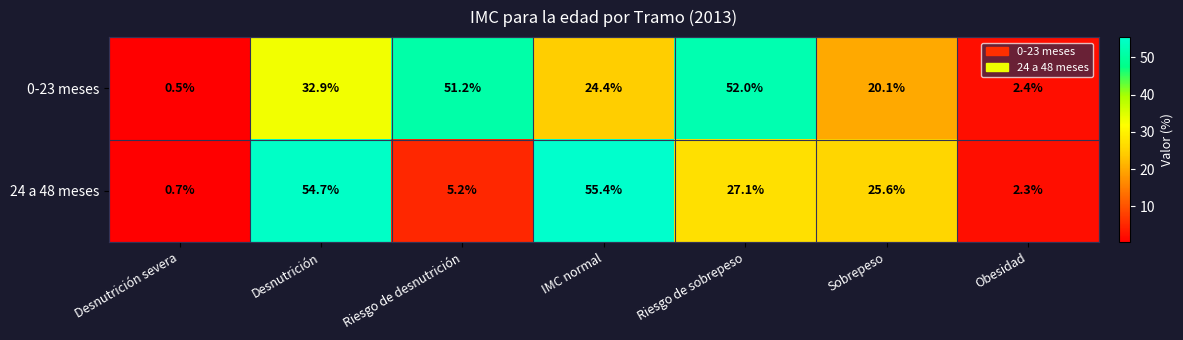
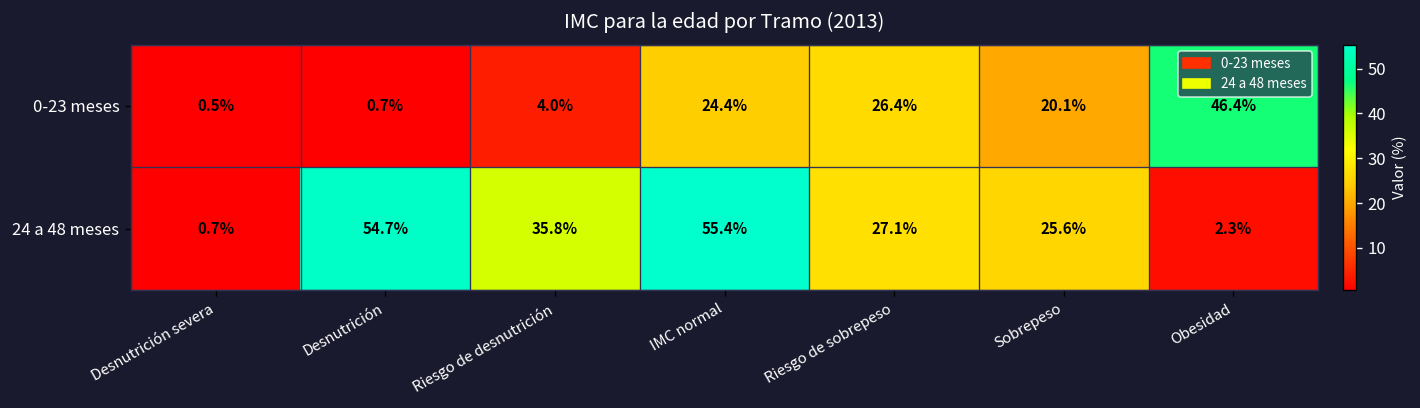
  {
    "0-23 meses": {
      "Desnutrición severa": "0.5%",
-     "Desnutrición": "32.9%",
-     "Riesgo de desnutrición": "51.2%",
+     "Desnutrición": "0.7%",
+     "Riesgo de desnutrición": "4.0%",
      "IMC normal": "24.4%",
-     "Riesgo de sobrepeso": "52.0%",
+     "Riesgo de sobrepeso": "26.4%",
      "Sobrepeso": "20.1%",
-     "Obesidad": "2.4%"
+     "Obesidad": "46.4%"
    },
    "24 a 48 meses": {
      "Desnutrición severa": "0.7%",
      "Desnutrición": "54.7%",
-     "Riesgo de desnutrición": "5.2%",
+     "Riesgo de desnutrición": "35.8%",
      "IMC normal": "55.4%",
      "Riesgo de sobrepeso": "27.1%",
      "Sobrepeso": "25.6%",
      "Obesidad": "2.3%"
    }
  }
